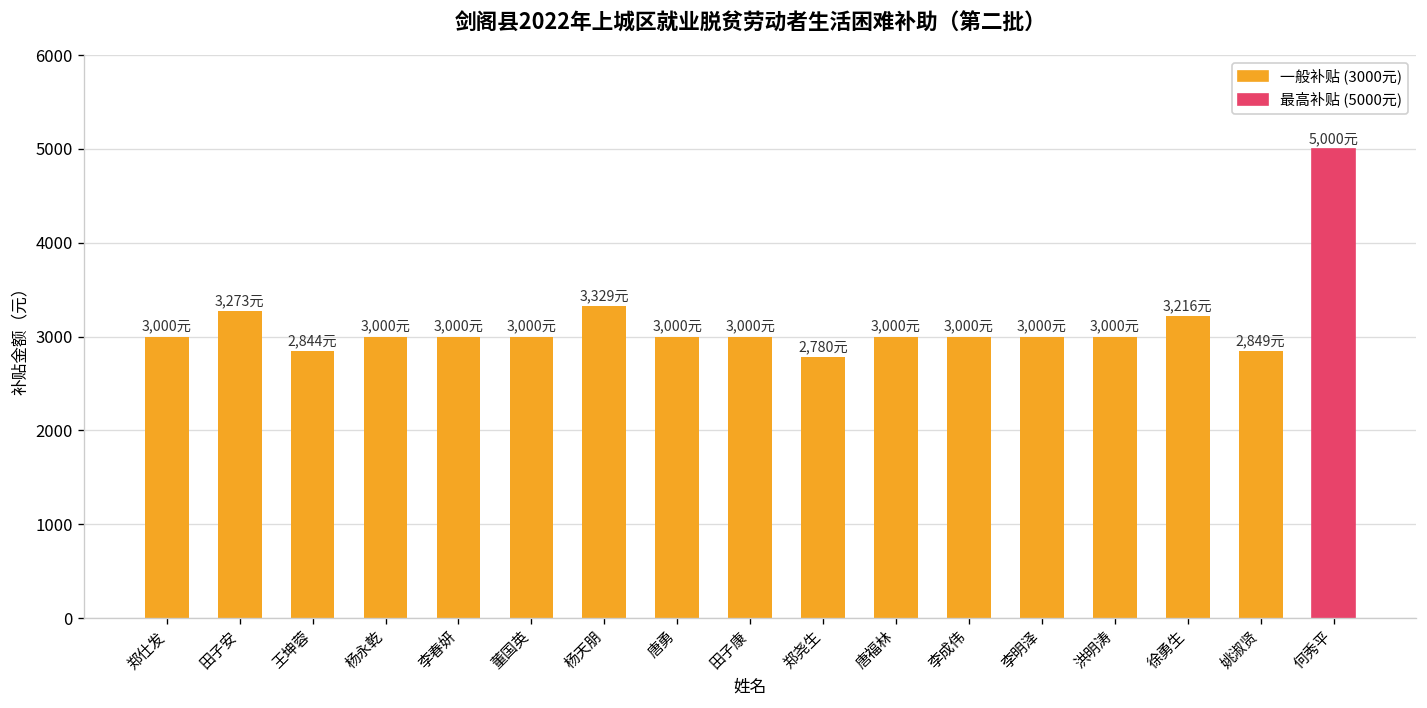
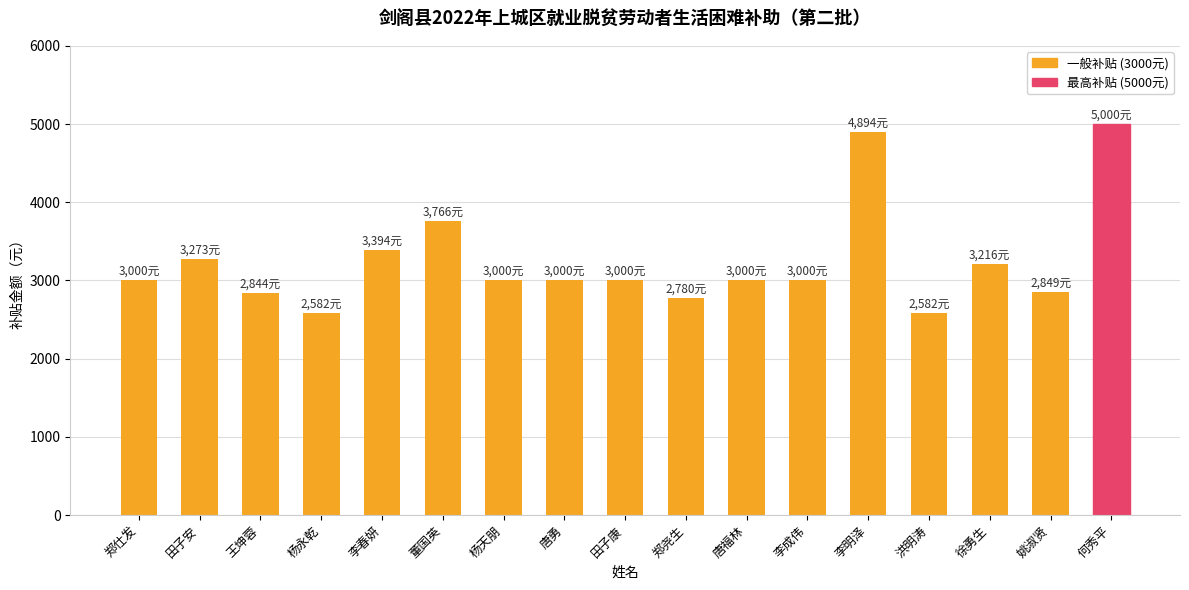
  {
    "郑仕发": "3,000元",
    "田子安": "3,273元",
    "王坤蓉": "2,844元",
-   "杨永乾": "3,000元",
-   "李春妍": "3,000元",
-   "董国英": "3,000元",
-   "杨天朋": "3,329元",
+   "杨永乾": "2,582元",
+   "李春妍": "3,394元",
+   "董国英": "3,766元",
+   "杨天朋": "3,000元",
    "唐勇": "3,000元",
    "田子康": "3,000元",
    "郑尧生": "2,780元",
    "唐福林": "3,000元",
    "李成伟": "3,000元",
-   "李明泽": "3,000元",
-   "洪明涛": "3,000元",
+   "李明泽": "4,894元",
+   "洪明涛": "2,582元",
    "徐勇生": "3,216元",
    "姚淑贤": "2,849元",
    "何秀平": "5,000元"
  }
